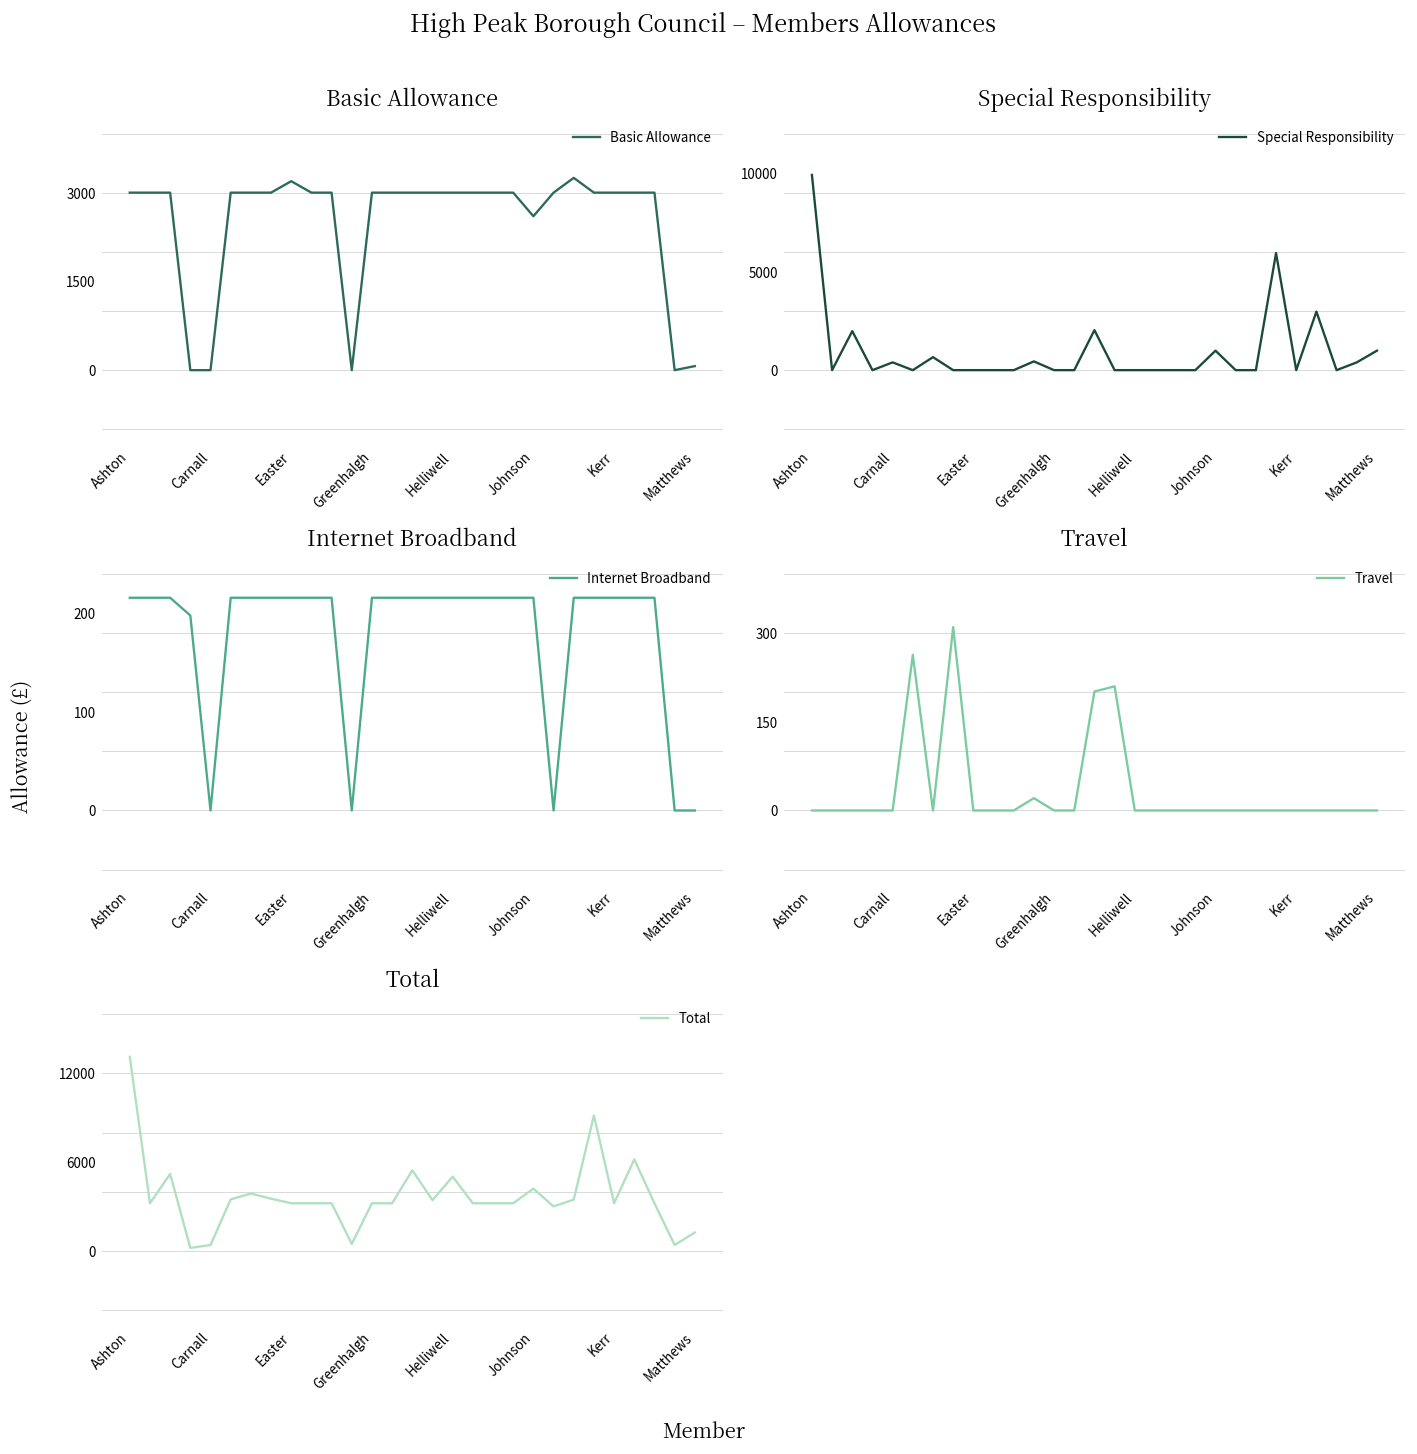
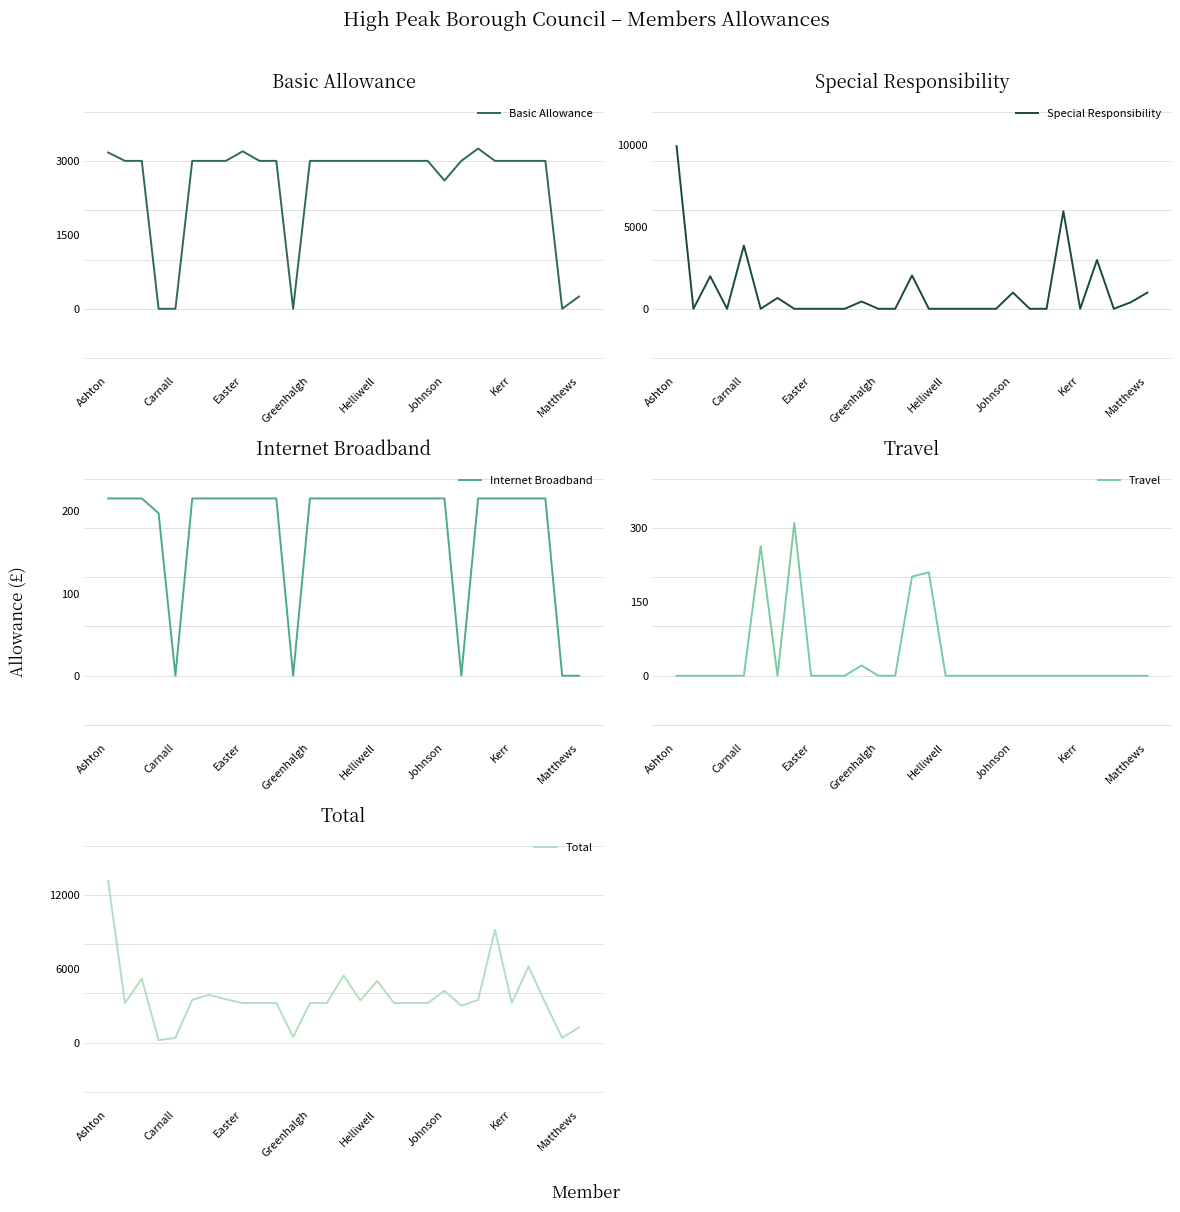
  {
    "Basic Allowance": {
-     "Ashton": 3000,
+     "Ashton": 3200,
      "Carnall": 0,
      "Easter": 3200,
      "Greenhalgh": 3000,
      "Helliwell": 3000,
      "Johnson": 2600,
      "Kerr": 3000,
-     "Matthews": 100
+     "Matthews": 300
    },
    "Special Responsibility": {
      "Ashton": 9900,
-     "Carnall": 400,
+     "Carnall": 3800,
      "Easter": 0,
      "Greenhalgh": 0,
      "Helliwell": 0,
      "Johnson": 1000,
      "Kerr": 0,
      "Matthews": 1000
    },
    "Internet Broadband": {
      "Ashton": 220,
      "Carnall": 0,
      "Easter": 220,
      "Greenhalgh": 220,
      "Helliwell": 220,
      "Johnson": 220,
      "Kerr": 220,
      "Matthews": 0
    },
    "Travel": {
      "Ashton": 0,
      "Carnall": 0,
      "Easter": 0,
      "Greenhalgh": 0,
      "Helliwell": 0,
      "Johnson": 0,
      "Kerr": 0,
      "Matthews": 0
    },
    "Total": {
      "Ashton": 13100,
      "Carnall": 400,
      "Easter": 3200,
      "Greenhalgh": 3200,
      "Helliwell": 5000,
      "Johnson": 4200,
      "Kerr": 3200,
      "Matthews": 1200
    }
  }
